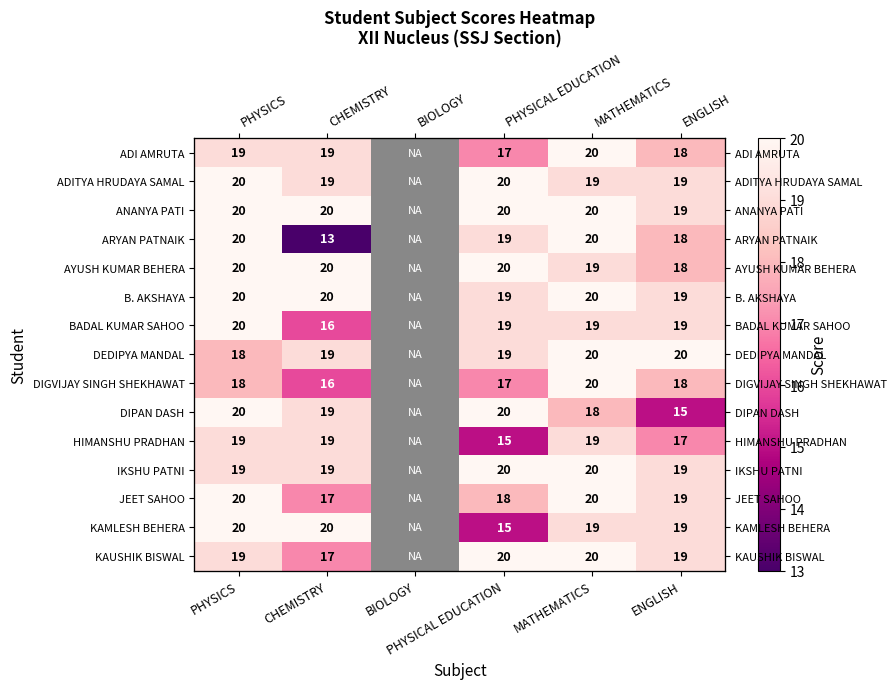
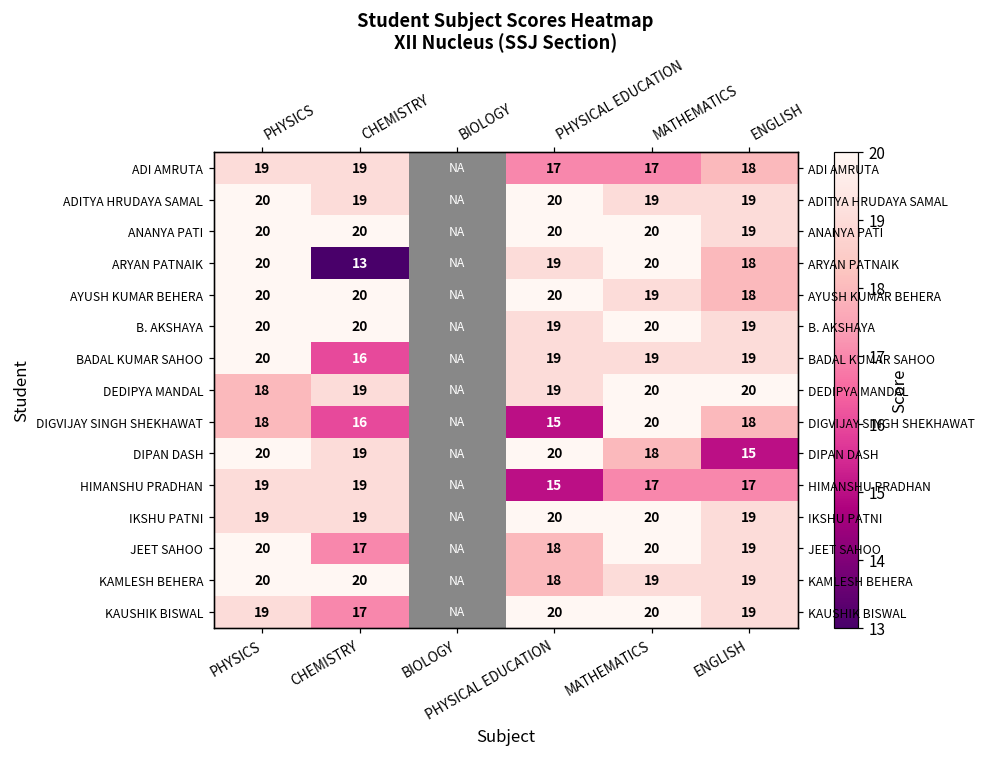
  {
    "ADI AMRUTA": {
      "PHYSICS": 19,
      "CHEMISTRY": 19,
      "PHYSICAL EDUCATION": 17,
-     "MATHEMATICS": 20,
+     "MATHEMATICS": 17,
      "ENGLISH": 18
    },
    "ADITYA HRUDAYA SAMAL": {
      "PHYSICS": 20,
      "CHEMISTRY": 19,
      "PHYSICAL EDUCATION": 20,
      "MATHEMATICS": 19,
      "ENGLISH": 19
    },
    "ANANYA PATI": {
      "PHYSICS": 20,
      "CHEMISTRY": 20,
      "PHYSICAL EDUCATION": 20,
      "MATHEMATICS": 20,
      "ENGLISH": 19
    },
    "ARYAN PATNAIK": {
      "PHYSICS": 20,
      "CHEMISTRY": 13,
      "PHYSICAL EDUCATION": 19,
      "MATHEMATICS": 20,
      "ENGLISH": 18
    },
    "AYUSH KUMAR BEHERA": {
      "PHYSICS": 20,
      "CHEMISTRY": 20,
      "PHYSICAL EDUCATION": 20,
      "MATHEMATICS": 19,
      "ENGLISH": 18
    },
    "B. AKSHAYA": {
      "PHYSICS": 20,
      "CHEMISTRY": 20,
      "PHYSICAL EDUCATION": 19,
      "MATHEMATICS": 20,
      "ENGLISH": 19
    },
    "BADAL KUMAR SAHOO": {
      "PHYSICS": 20,
      "CHEMISTRY": 16,
      "PHYSICAL EDUCATION": 19,
      "MATHEMATICS": 19,
      "ENGLISH": 19
    },
    "DEDIPYA MANDAL": {
      "PHYSICS": 18,
      "CHEMISTRY": 19,
      "PHYSICAL EDUCATION": 19,
      "MATHEMATICS": 20,
      "ENGLISH": 20
    },
    "DIGVIJAY SINGH SHEKHAWAT": {
      "PHYSICS": 18,
      "CHEMISTRY": 16,
-     "PHYSICAL EDUCATION": 17,
+     "PHYSICAL EDUCATION": 15,
      "MATHEMATICS": 20,
      "ENGLISH": 18
    },
    "DIPAN DASH": {
      "PHYSICS": 20,
      "CHEMISTRY": 19,
      "PHYSICAL EDUCATION": 20,
      "MATHEMATICS": 18,
      "ENGLISH": 15
    },
    "HIMANSHU PRADHAN": {
      "PHYSICS": 19,
      "CHEMISTRY": 19,
      "PHYSICAL EDUCATION": 15,
-     "MATHEMATICS": 19,
+     "MATHEMATICS": 17,
      "ENGLISH": 17
    },
    "IKSHU PATNI": {
      "PHYSICS": 19,
      "CHEMISTRY": 19,
      "PHYSICAL EDUCATION": 20,
      "MATHEMATICS": 20,
      "ENGLISH": 19
    },
    "JEET SAHOO": {
      "PHYSICS": 20,
      "CHEMISTRY": 17,
      "PHYSICAL EDUCATION": 18,
      "MATHEMATICS": 20,
      "ENGLISH": 19
    },
    "KAMLESH BEHERA": {
      "PHYSICS": 20,
      "CHEMISTRY": 20,
-     "PHYSICAL EDUCATION": 15,
+     "PHYSICAL EDUCATION": 18,
      "MATHEMATICS": 19,
      "ENGLISH": 19
    },
    "KAUSHIK BISWAL": {
      "PHYSICS": 19,
      "CHEMISTRY": 17,
      "PHYSICAL EDUCATION": 20,
      "MATHEMATICS": 20,
      "ENGLISH": 19
    }
  }
